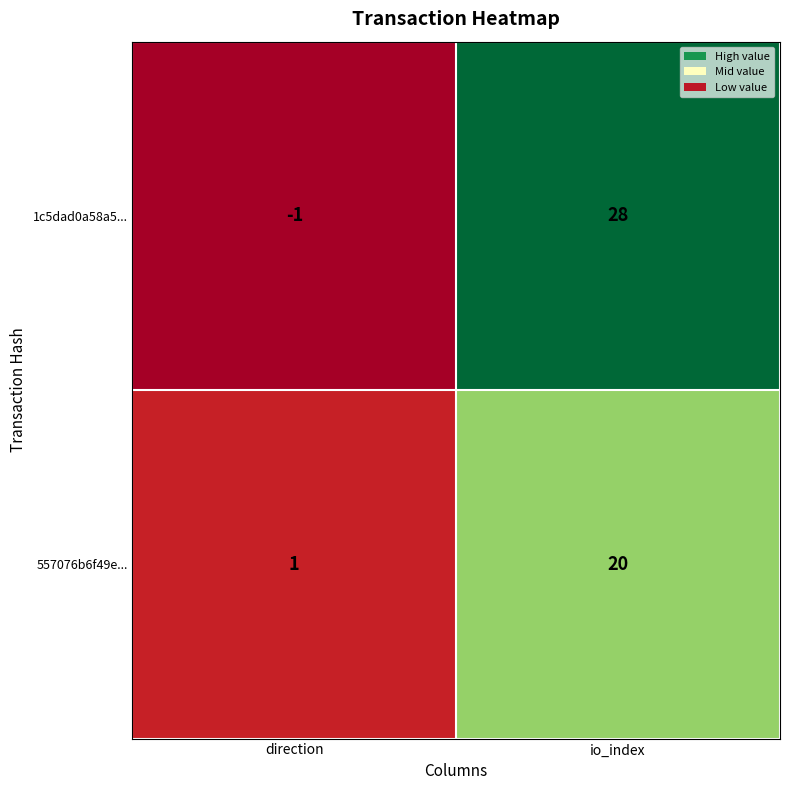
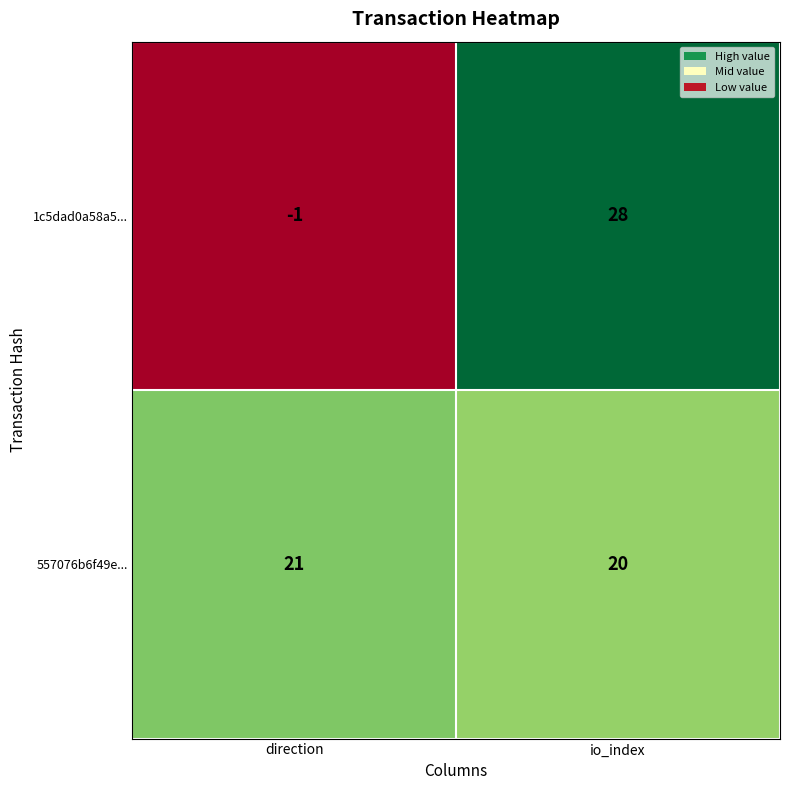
  {
    "1c5dad0a58a5...": {
      "direction": -1,
      "io_index": 28
    },
    "557076b6f49e...": {
-     "direction": 1,
+     "direction": 21,
      "io_index": 20
    }
  }
